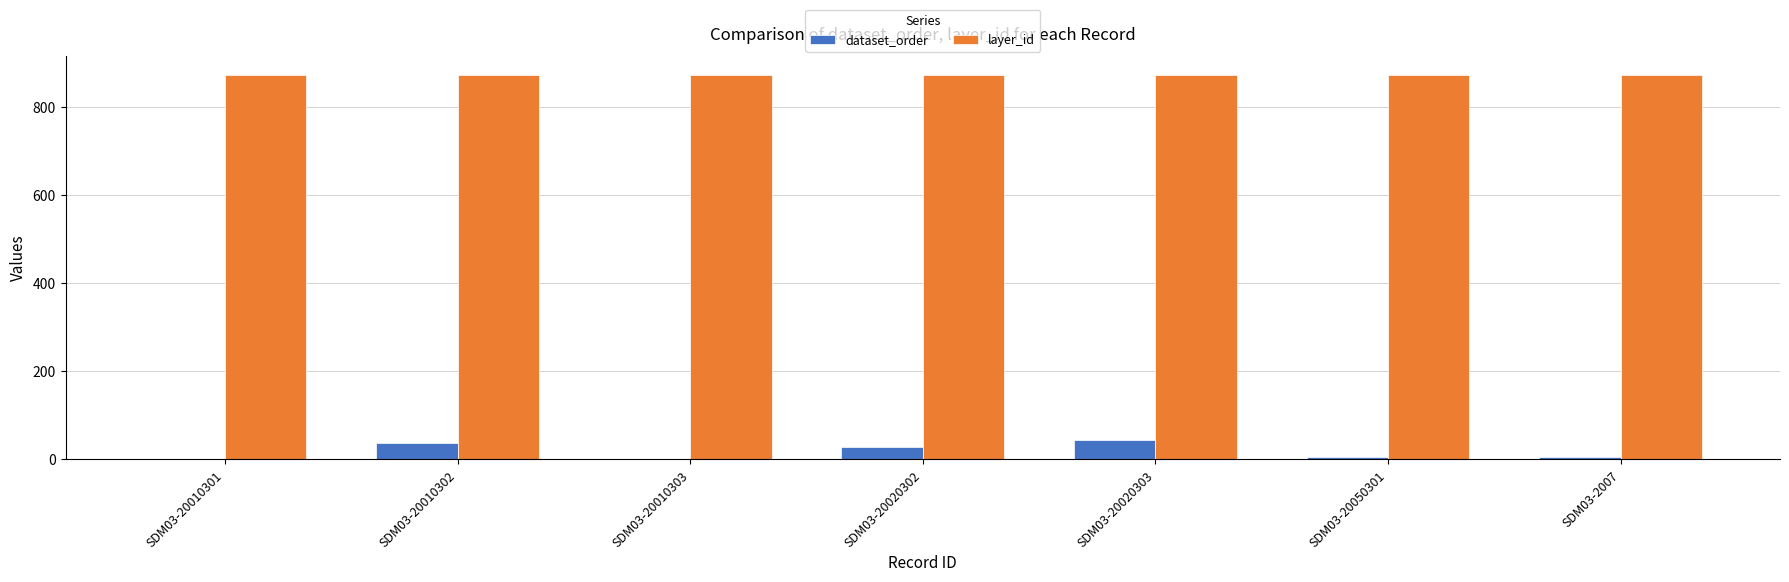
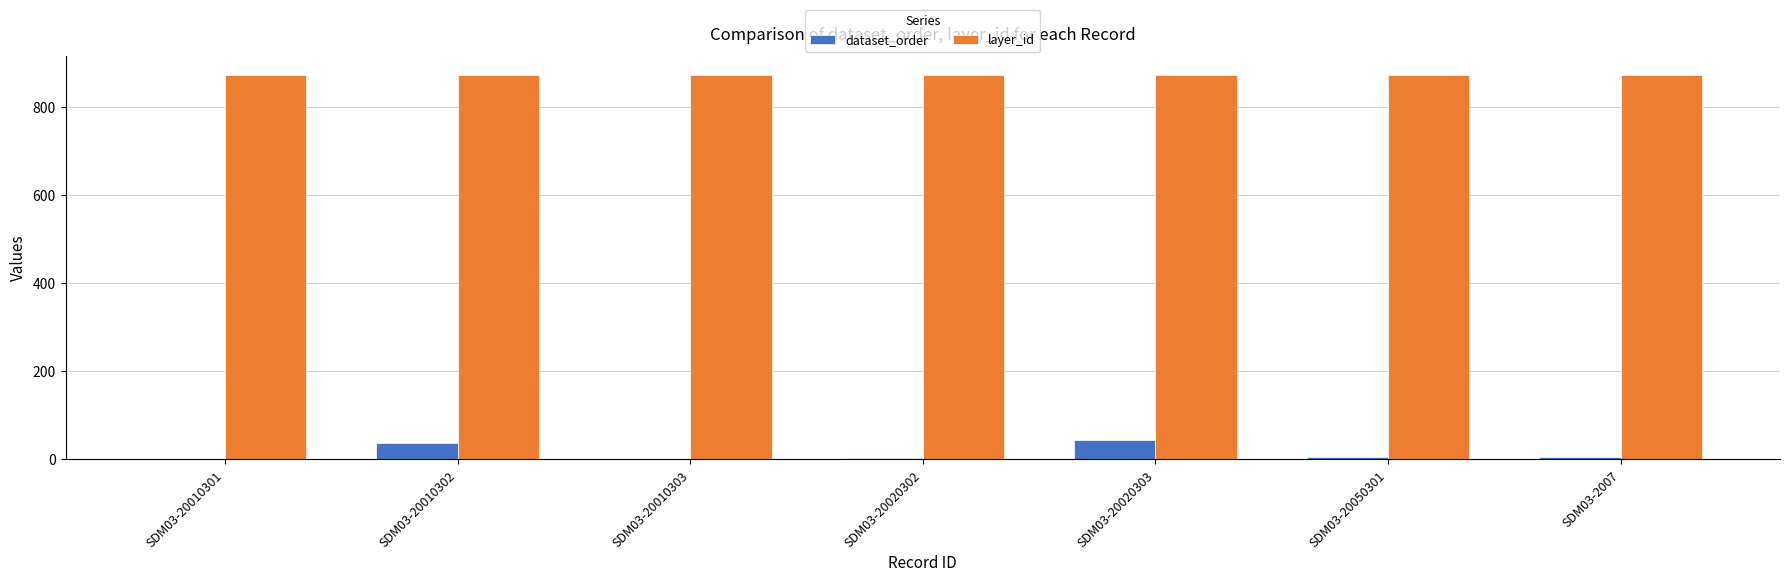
  {
    "dataset_order": {
      "SDM03-20010301": 0,
      "SDM03-20010302": 40,
-     "SDM03-20020302": 30,
+     "SDM03-20020302": 0,
      "SDM03-20020303": 40,
      "SDM03-2007": 10
    },
    "layer_id": {
      "SDM03-20010301": 870,
      "SDM03-20010302": 870,
      "SDM03-20010303": 870,
      "SDM03-20020302": 870,
      "SDM03-20020303": 870,
      "SDM03-20050301": 870,
      "SDM03-2007": 870
    }
  }
